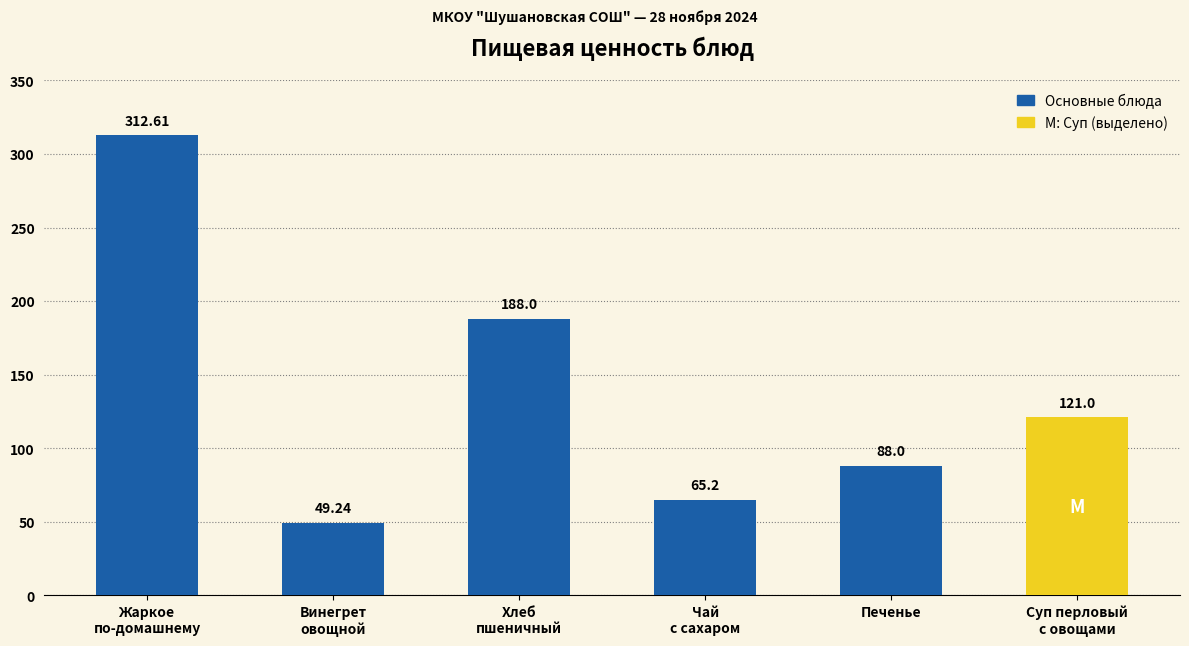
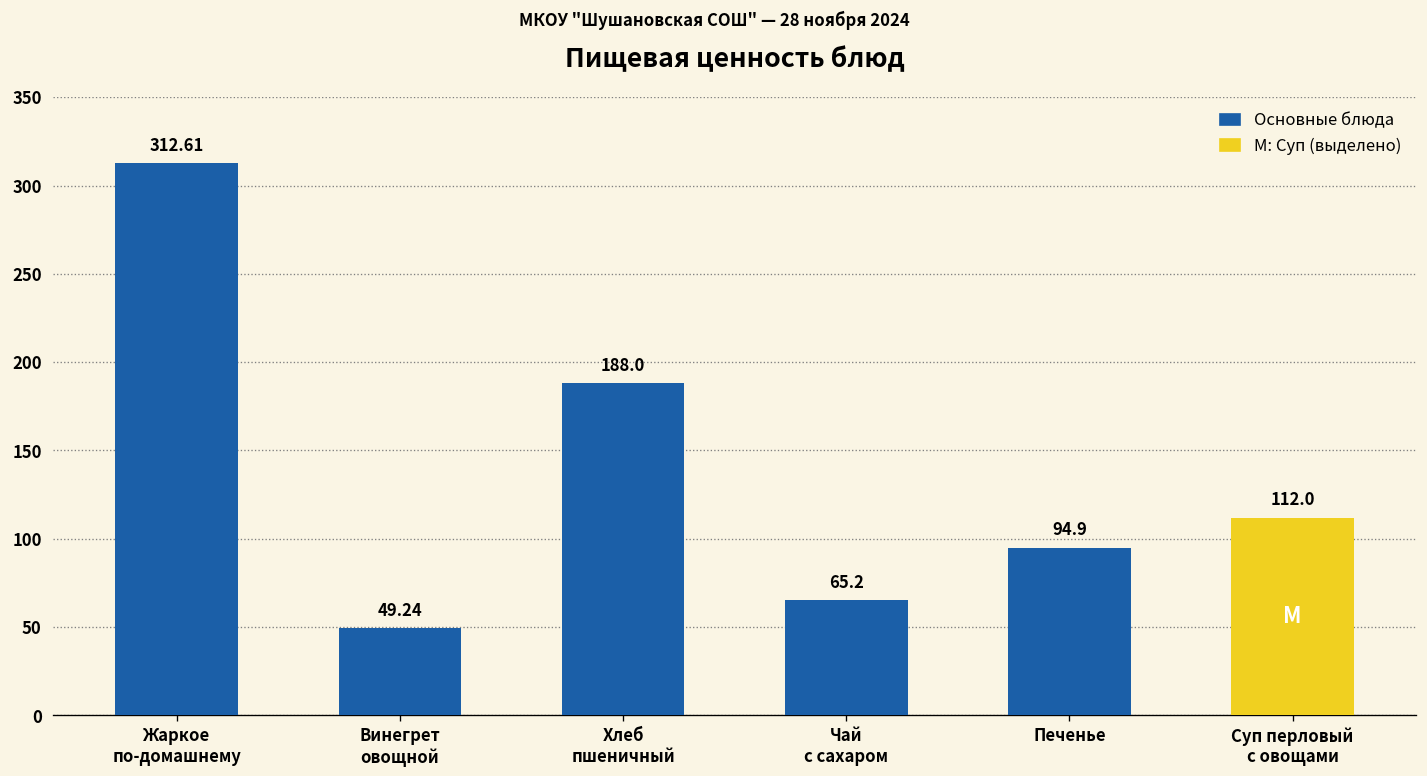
  {
    "Жаркое по-домашнему": 312.61,
    "Винегрет овощной": 49.24,
    "Хлеб пшеничный": 188.0,
    "Чай с сахаром": 65.2,
-   "Печенье": 88.0,
-   "Суп перловый с овощами": 121.0
+   "Печенье": 94.9,
+   "Суп перловый с овощами": 112.0
  }
